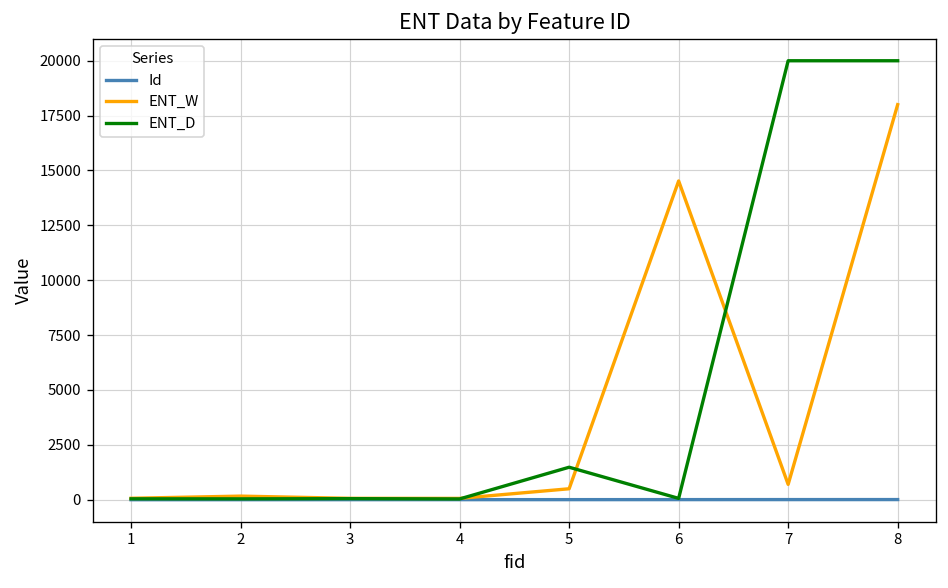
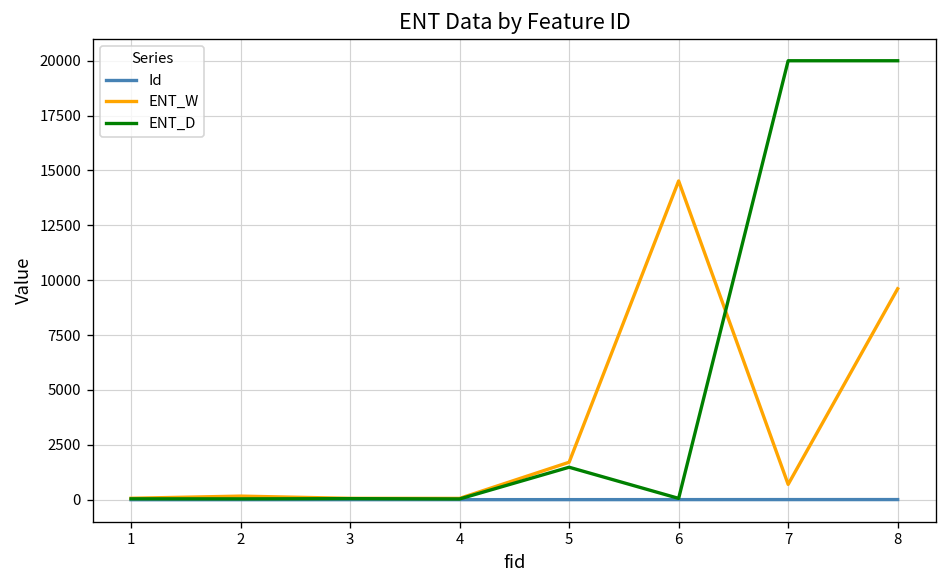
  {
    "Id": {
      "5": 0,
      "7": 0,
      "8": 0
    },
    "ENT_W": {
-     "5": 500,
+     "5": 1700,
      "6": 14500,
      "7": 700,
-     "8": 18000
+     "8": 9600
    },
    "ENT_D": {
      "5": 1500,
      "7": 20000,
      "8": 20000
    }
  }
